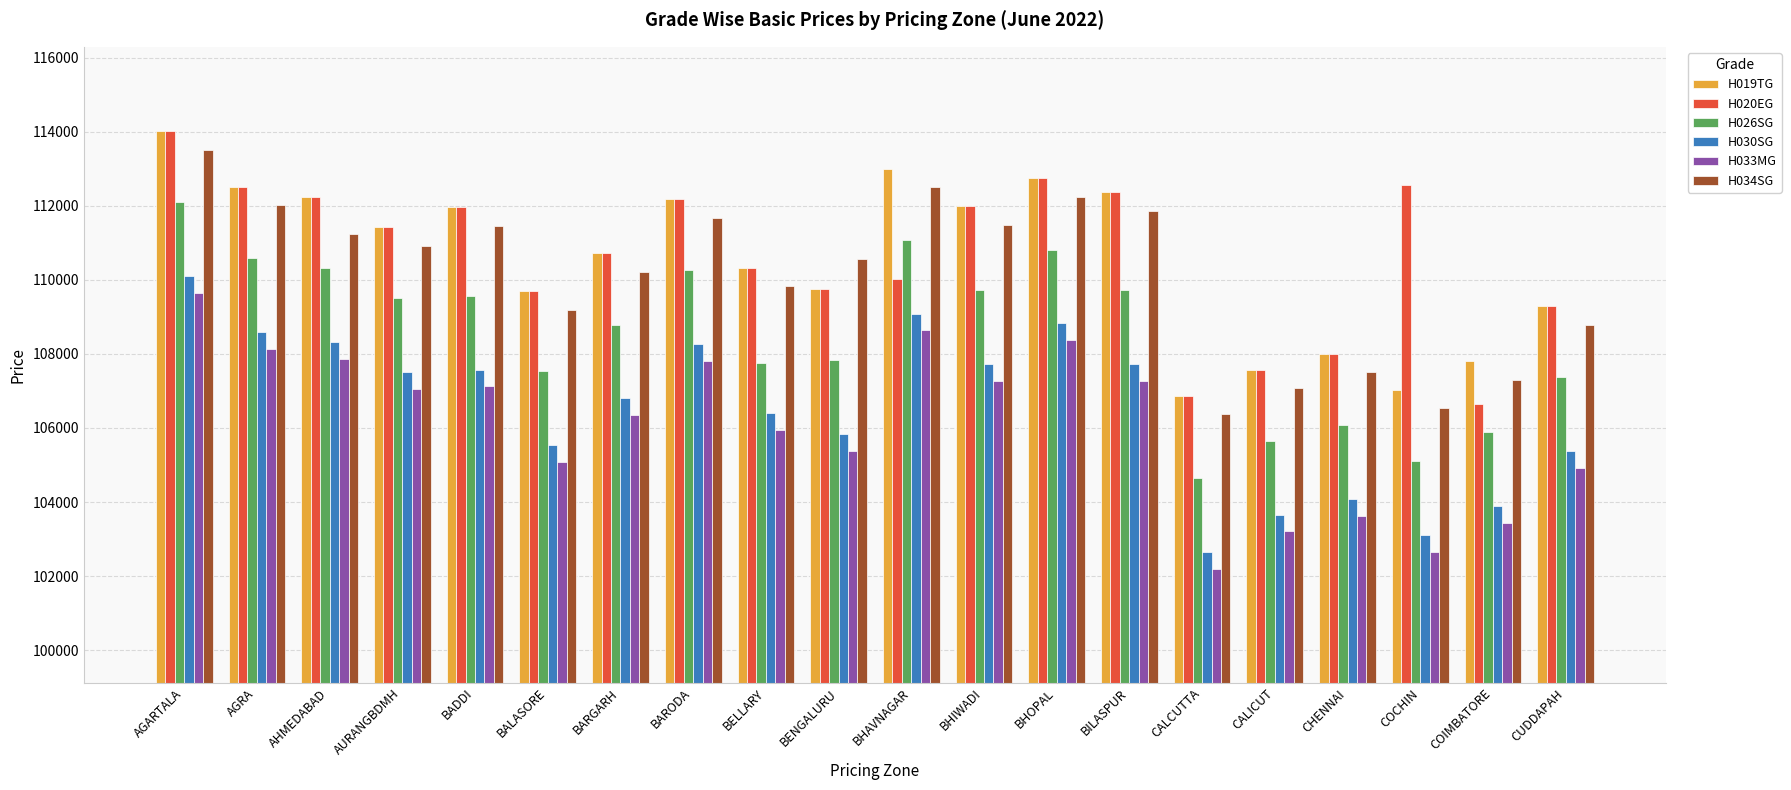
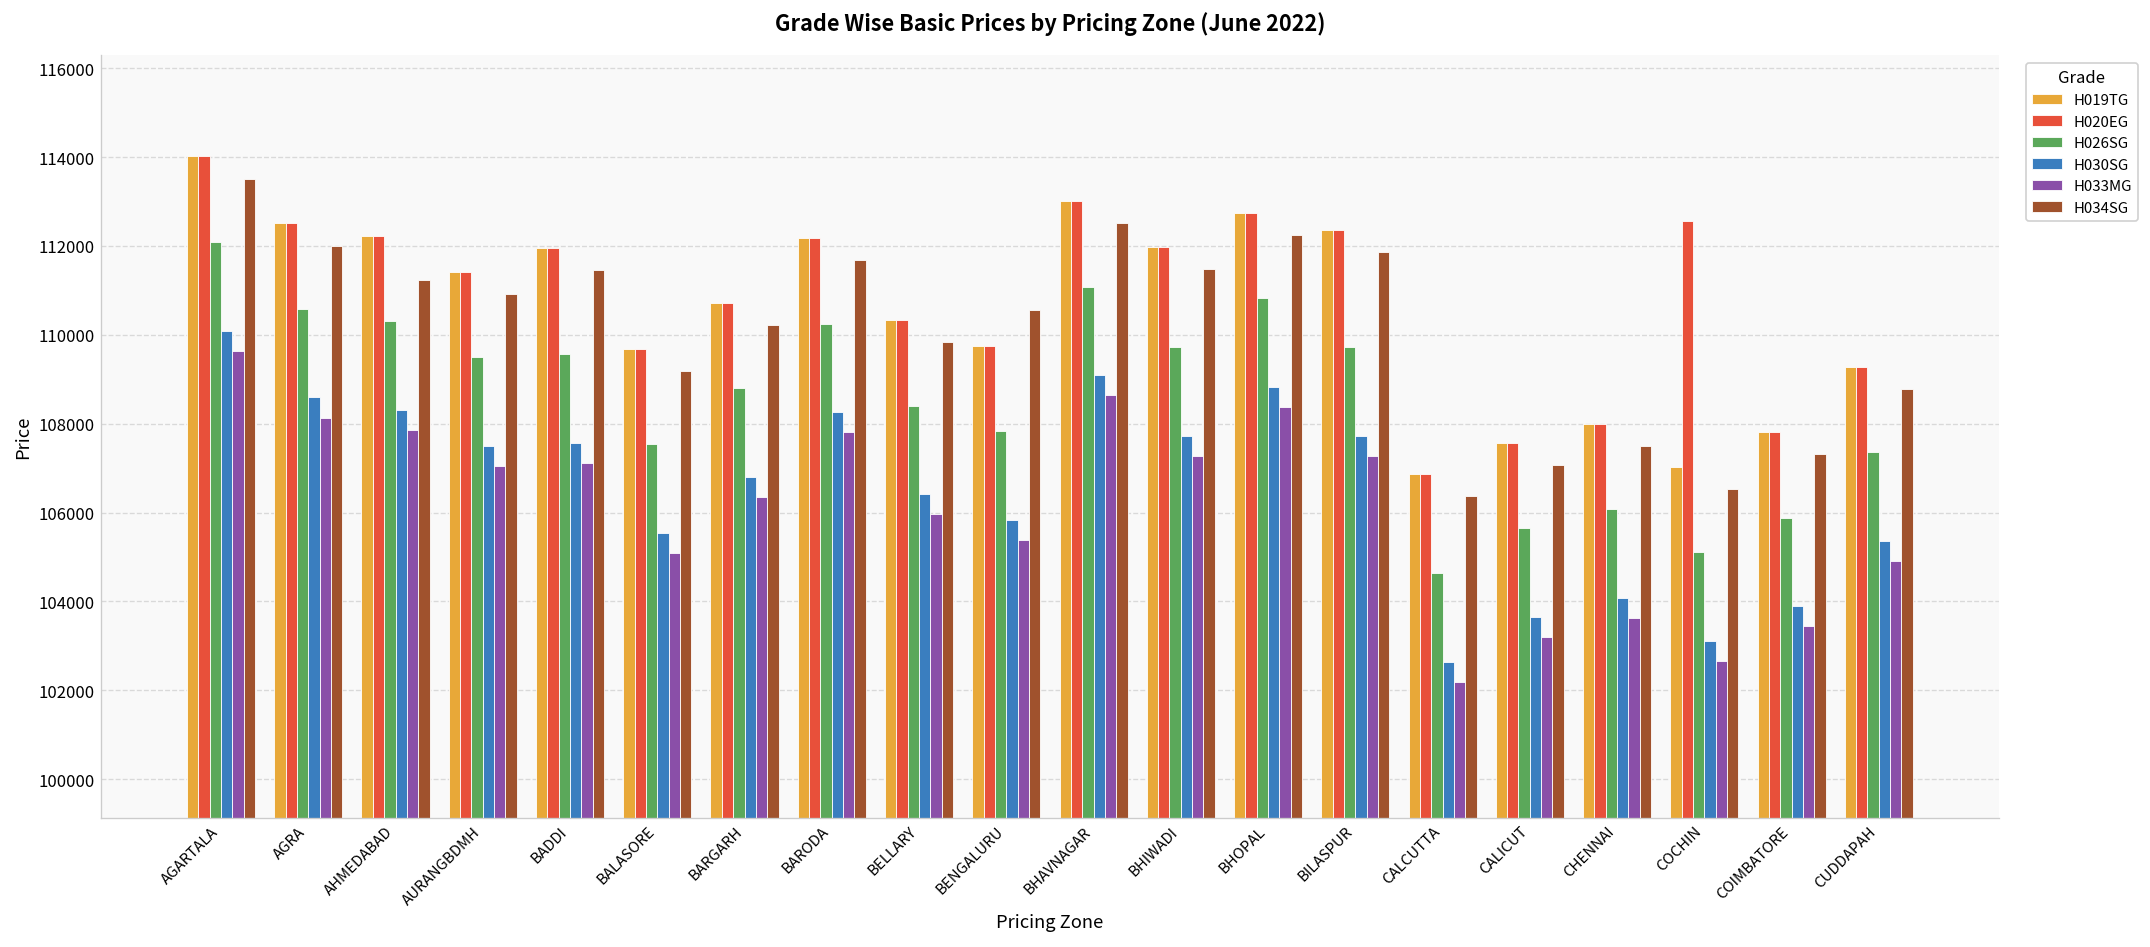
  {
    "H019TG": {
      "AGARTALA": 114000,
      "AGRA": 112500,
      "AHMEDABAD": 112200,
      "AURANGBDMH": 111400,
      "BADDI": 112000,
      "BALASORE": 109700,
      "BARGARH": 110700,
      "BARODA": 112200,
      "BELLARY": 110300,
      "BENGALURU": 109800,
      "BHAVNAGAR": 113000,
      "BHIWADI": 112000,
      "BHOPAL": 112700,
      "BILASPUR": 112400,
      "CALCUTTA": 106900,
      "CALICUT": 107600,
      "CHENNAI": 108000,
      "COCHIN": 107000,
      "COIMBATORE": 107800,
      "CUDDAPAH": 109300
    },
    "H020EG": {
      "AGARTALA": 114000,
      "AGRA": 112500,
      "AHMEDABAD": 112200,
      "AURANGBDMH": 111400,
      "BADDI": 112000,
      "BALASORE": 109700,
      "BARGARH": 110700,
      "BARODA": 112200,
      "BELLARY": 110300,
      "BENGALURU": 109800,
-     "BHAVNAGAR": 110000,
+     "BHAVNAGAR": 113000,
      "BHIWADI": 112000,
      "BHOPAL": 112700,
      "BILASPUR": 112400,
      "CALCUTTA": 106900,
      "CALICUT": 107600,
      "CHENNAI": 108000,
      "COCHIN": 112600,
-     "COIMBATORE": 106600,
+     "COIMBATORE": 107800,
      "CUDDAPAH": 109300
    },
    "H026SG": {
      "AGARTALA": 112100,
      "AGRA": 110600,
      "AHMEDABAD": 110300,
      "AURANGBDMH": 109500,
      "BADDI": 109600,
      "BALASORE": 107500,
      "BARGARH": 108800,
      "BARODA": 110300,
-     "BELLARY": 107700,
+     "BELLARY": 108400,
      "BENGALURU": 107800,
      "BHAVNAGAR": 111100,
      "BHIWADI": 109700,
      "BHOPAL": 110800,
      "BILASPUR": 109700,
      "CALCUTTA": 104600,
      "CALICUT": 105700,
      "CHENNAI": 106100,
      "COCHIN": 105100,
      "COIMBATORE": 105900,
      "CUDDAPAH": 107400
    },
    "H030SG": {
      "AGARTALA": 110100,
      "AGRA": 108600,
      "AHMEDABAD": 108300,
      "AURANGBDMH": 107500,
      "BADDI": 107600,
      "BALASORE": 105500,
      "BARGARH": 106800,
      "BARODA": 108300,
      "BELLARY": 106400,
      "BENGALURU": 105800,
      "BHAVNAGAR": 109100,
      "BHIWADI": 107700,
      "BHOPAL": 108800,
      "BILASPUR": 107700,
      "CALCUTTA": 102600,
      "CALICUT": 103700,
      "CHENNAI": 104100,
      "COCHIN": 103100,
      "COIMBATORE": 103900,
      "CUDDAPAH": 105400
    },
    "H033MG": {
      "AGARTALA": 109600,
      "AGRA": 108100,
      "AHMEDABAD": 107900,
      "AURANGBDMH": 107000,
      "BADDI": 107100,
      "BALASORE": 105100,
      "BARGARH": 106300,
      "BARODA": 107800,
      "BELLARY": 106000,
      "BENGALURU": 105400,
      "BHAVNAGAR": 108600,
      "BHIWADI": 107300,
      "BHOPAL": 108400,
      "BILASPUR": 107300,
      "CALCUTTA": 102200,
      "CALICUT": 103200,
      "CHENNAI": 103600,
      "COCHIN": 102700,
      "COIMBATORE": 103400,
      "CUDDAPAH": 104900
    },
    "H034SG": {
      "AGARTALA": 113500,
      "AGRA": 112000,
      "AHMEDABAD": 111200,
      "AURANGBDMH": 110900,
      "BADDI": 111500,
      "BALASORE": 109200,
      "BARGARH": 110200,
      "BARODA": 111700,
      "BELLARY": 109800,
      "BENGALURU": 110600,
      "BHAVNAGAR": 112500,
      "BHIWADI": 111500,
      "BHOPAL": 112200,
      "BILASPUR": 111900,
      "CALCUTTA": 106400,
      "CALICUT": 107100,
      "CHENNAI": 107500,
      "COCHIN": 106500,
      "COIMBATORE": 107300,
      "CUDDAPAH": 108800
    }
  }
